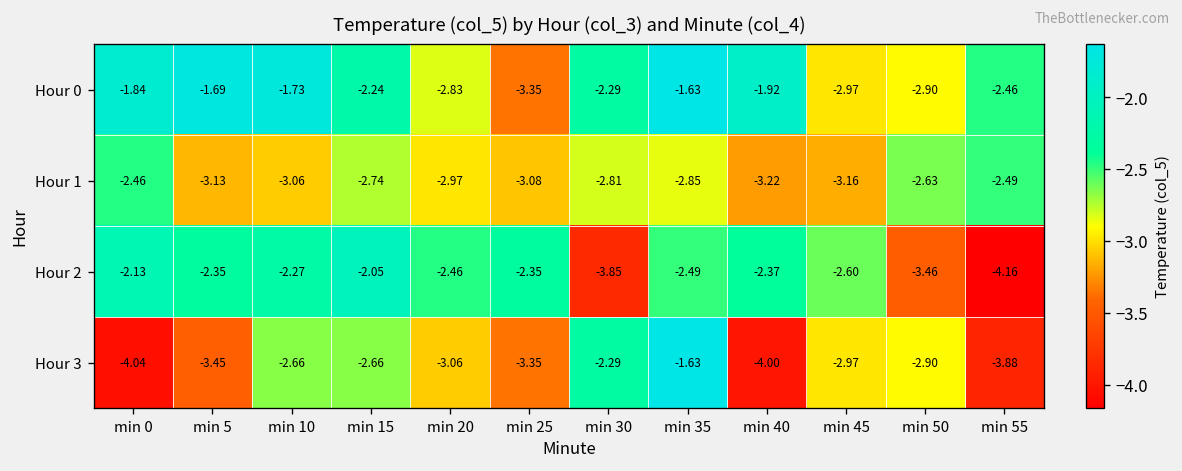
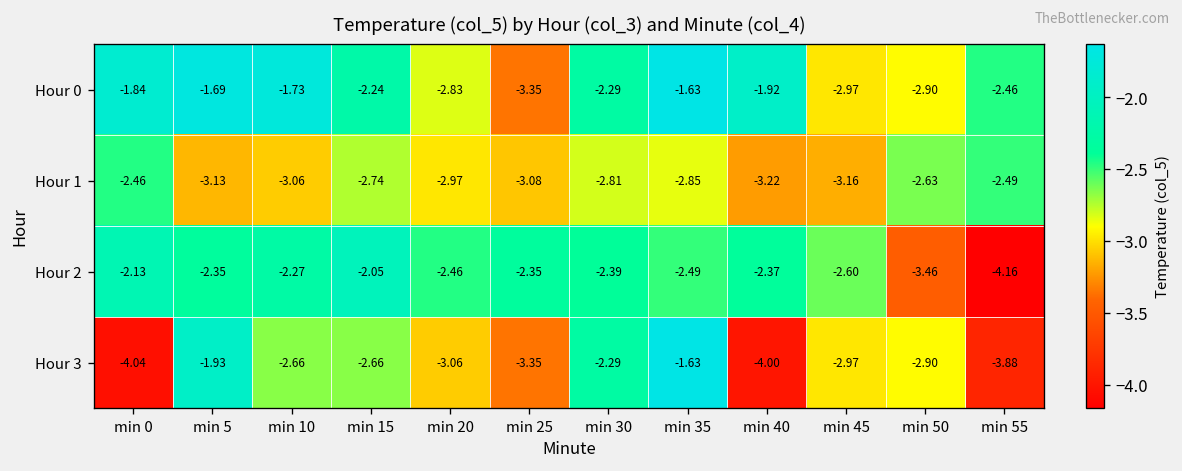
  {
    "Hour 0": {
      "min 0": -1.84,
      "min 5": -1.69,
      "min 10": -1.73,
      "min 15": -2.24,
      "min 20": -2.83,
      "min 25": -3.35,
      "min 30": -2.29,
      "min 35": -1.63,
      "min 40": -1.92,
      "min 45": -2.97,
      "min 50": -2.90,
      "min 55": -2.46
    },
    "Hour 1": {
      "min 0": -2.46,
      "min 5": -3.13,
      "min 10": -3.06,
      "min 15": -2.74,
      "min 20": -2.97,
      "min 25": -3.08,
      "min 30": -2.81,
      "min 35": -2.85,
      "min 40": -3.22,
      "min 45": -3.16,
      "min 50": -2.63,
      "min 55": -2.49
    },
    "Hour 2": {
      "min 0": -2.13,
      "min 5": -2.35,
      "min 10": -2.27,
      "min 15": -2.05,
      "min 20": -2.46,
      "min 25": -2.35,
-     "min 30": -3.85,
+     "min 30": -2.39,
      "min 35": -2.49,
      "min 40": -2.37,
      "min 45": -2.60,
      "min 50": -3.46,
      "min 55": -4.16
    },
    "Hour 3": {
      "min 0": -4.04,
-     "min 5": -3.45,
+     "min 5": -1.93,
      "min 10": -2.66,
      "min 15": -2.66,
      "min 20": -3.06,
      "min 25": -3.35,
      "min 30": -2.29,
      "min 35": -1.63,
      "min 40": -4.00,
      "min 45": -2.97,
      "min 50": -2.90,
      "min 55": -3.88
    }
  }
